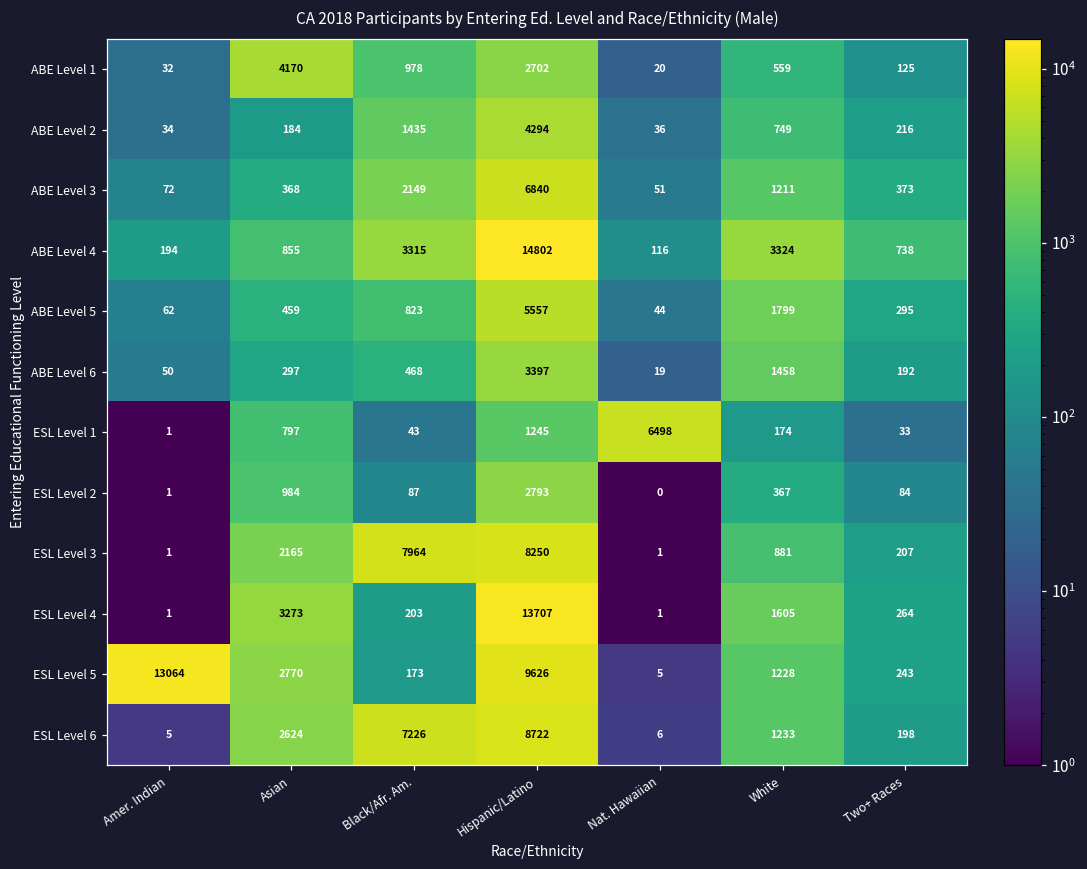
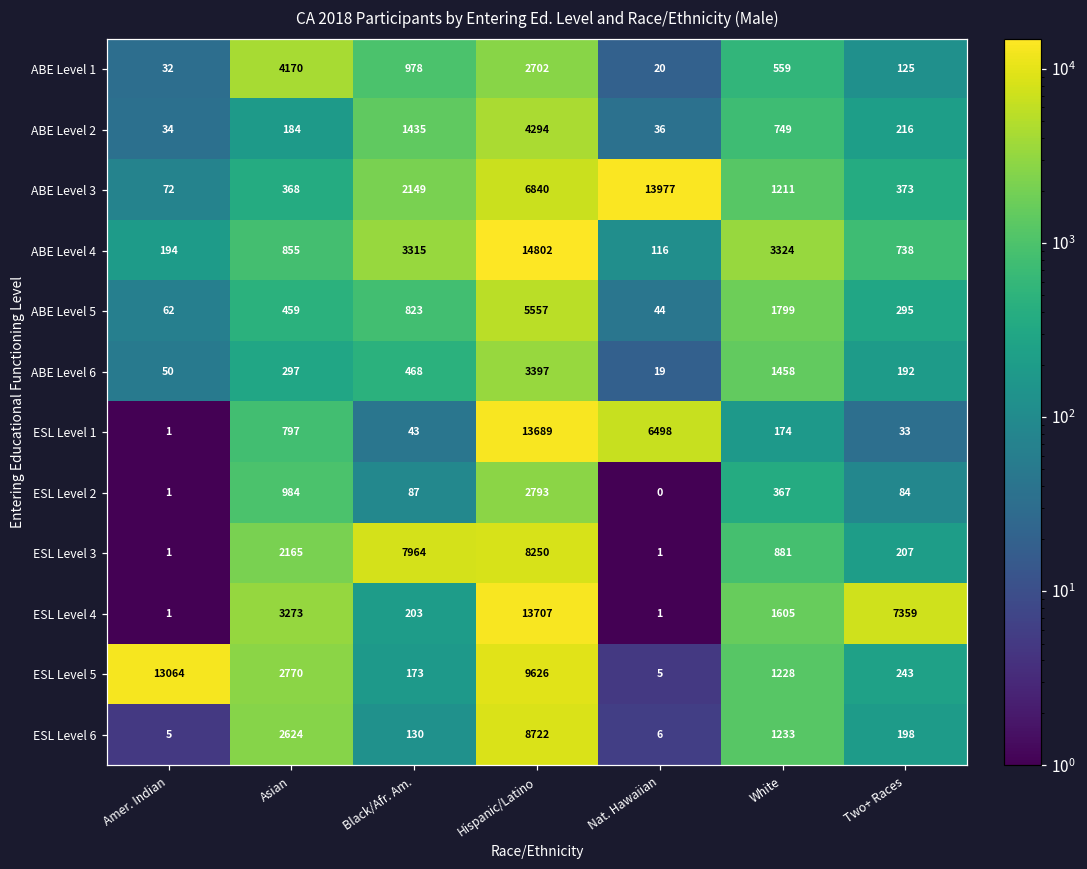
  {
    "ABE Level 1": {
      "Amer. Indian": 32,
      "Asian": 4170,
      "Black/Afr. Am.": 978,
      "Hispanic/Latino": 2702,
      "Nat. Hawaiian": 20,
      "White": 559,
      "Two+ Races": 125
    },
    "ABE Level 2": {
      "Amer. Indian": 34,
      "Asian": 184,
      "Black/Afr. Am.": 1435,
      "Hispanic/Latino": 4294,
      "Nat. Hawaiian": 36,
      "White": 749,
      "Two+ Races": 216
    },
    "ABE Level 3": {
      "Amer. Indian": 72,
      "Asian": 368,
      "Black/Afr. Am.": 2149,
      "Hispanic/Latino": 6840,
-     "Nat. Hawaiian": 51,
+     "Nat. Hawaiian": 13977,
      "White": 1211,
      "Two+ Races": 373
    },
    "ABE Level 4": {
      "Amer. Indian": 194,
      "Asian": 855,
      "Black/Afr. Am.": 3315,
      "Hispanic/Latino": 14802,
      "Nat. Hawaiian": 116,
      "White": 3324,
      "Two+ Races": 738
    },
    "ABE Level 5": {
      "Amer. Indian": 62,
      "Asian": 459,
      "Black/Afr. Am.": 823,
      "Hispanic/Latino": 5557,
      "Nat. Hawaiian": 44,
      "White": 1799,
      "Two+ Races": 295
    },
    "ABE Level 6": {
      "Amer. Indian": 50,
      "Asian": 297,
      "Black/Afr. Am.": 468,
      "Hispanic/Latino": 3397,
      "Nat. Hawaiian": 19,
      "White": 1458,
      "Two+ Races": 192
    },
    "ESL Level 1": {
      "Amer. Indian": 1,
      "Asian": 797,
      "Black/Afr. Am.": 43,
-     "Hispanic/Latino": 1245,
+     "Hispanic/Latino": 13689,
      "Nat. Hawaiian": 6498,
      "White": 174,
      "Two+ Races": 33
    },
    "ESL Level 2": {
      "Amer. Indian": 1,
      "Asian": 984,
      "Black/Afr. Am.": 87,
      "Hispanic/Latino": 2793,
      "Nat. Hawaiian": 0,
      "White": 367,
      "Two+ Races": 84
    },
    "ESL Level 3": {
      "Amer. Indian": 1,
      "Asian": 2165,
      "Black/Afr. Am.": 7964,
      "Hispanic/Latino": 8250,
      "Nat. Hawaiian": 1,
      "White": 881,
      "Two+ Races": 207
    },
    "ESL Level 4": {
      "Amer. Indian": 1,
      "Asian": 3273,
      "Black/Afr. Am.": 203,
      "Hispanic/Latino": 13707,
      "Nat. Hawaiian": 1,
      "White": 1605,
-     "Two+ Races": 264
+     "Two+ Races": 7359
    },
    "ESL Level 5": {
      "Amer. Indian": 13064,
      "Asian": 2770,
      "Black/Afr. Am.": 173,
      "Hispanic/Latino": 9626,
      "Nat. Hawaiian": 5,
      "White": 1228,
      "Two+ Races": 243
    },
    "ESL Level 6": {
      "Amer. Indian": 5,
      "Asian": 2624,
-     "Black/Afr. Am.": 7226,
+     "Black/Afr. Am.": 130,
      "Hispanic/Latino": 8722,
      "Nat. Hawaiian": 6,
      "White": 1233,
      "Two+ Races": 198
    }
  }
